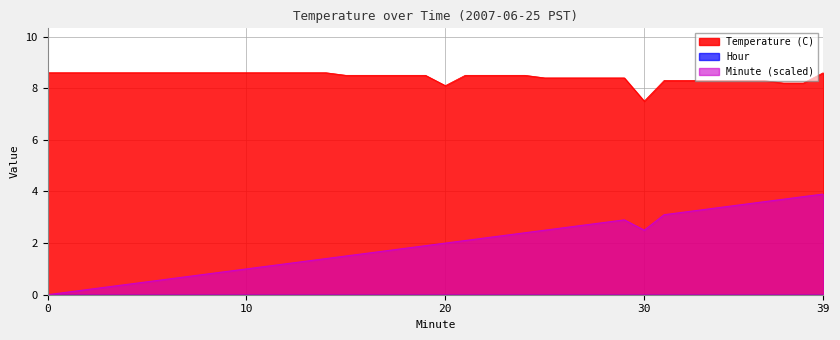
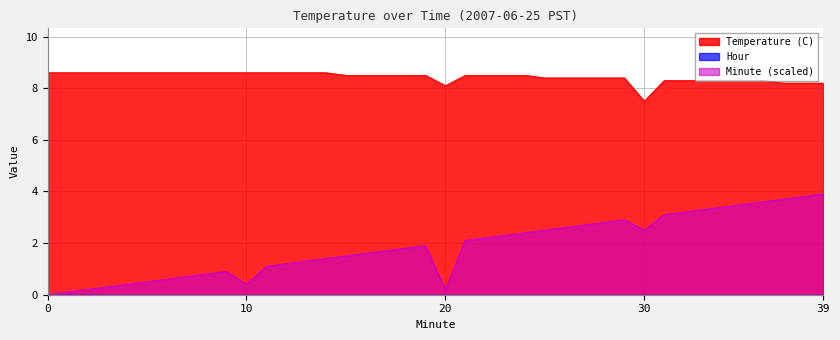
  {
    "Temperature (C)": {
      "0": 8.6,
      "10": 8.6,
      "20": 8.1,
      "30": 7.5,
-     "39": 8.6
+     "39": 8.2
    },
    "Hour": {
      "10": 0.0,
      "20": 0.0,
      "30": 0.0,
      "39": 0.0
    },
    "Minute (scaled)": {
-     "10": 1.0,
-     "20": 2.0,
+     "10": 0.4,
+     "20": 0.2,
      "30": 2.5,
      "39": 3.9
    }
  }
